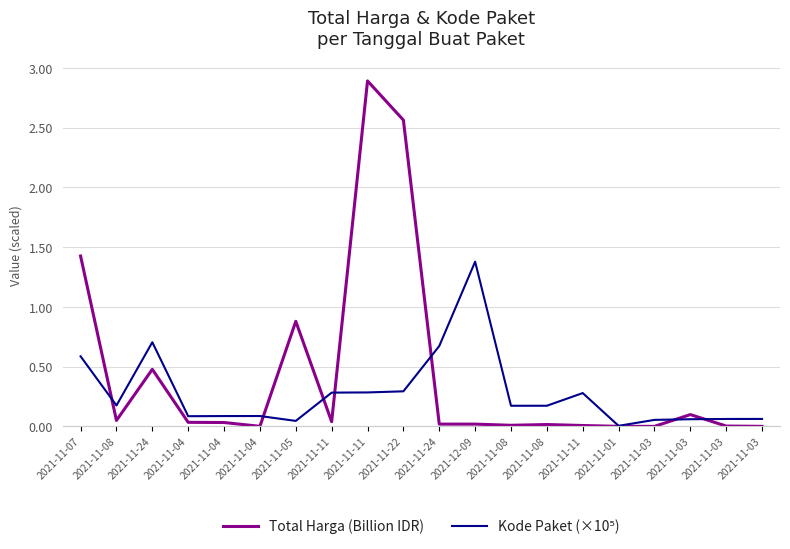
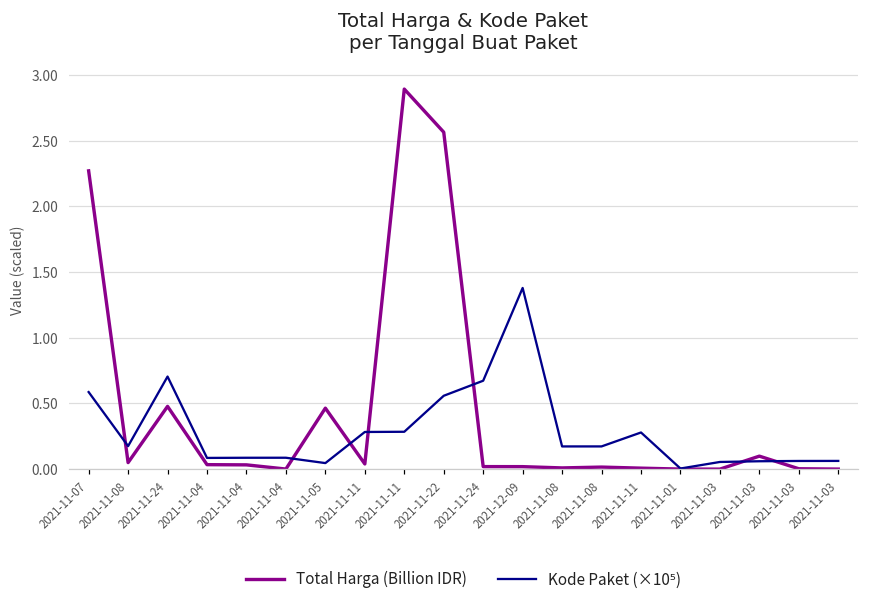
  {
    "Total Harga (Billion IDR)": {
-     "2021-11-07": 1.43,
-     "2021-11-05": 0.88,
+     "2021-11-07": 2.27,
+     "2021-11-05": 0.46,
      "2021-11-22": 2.56,
      "2021-12-09": 0.02
    },
    "Kode Paket (×10⁵)": {
      "2021-11-07": 0.59,
      "2021-11-05": 0.05,
-     "2021-11-22": 0.29,
+     "2021-11-22": 0.56,
      "2021-12-09": 1.38
    }
  }
